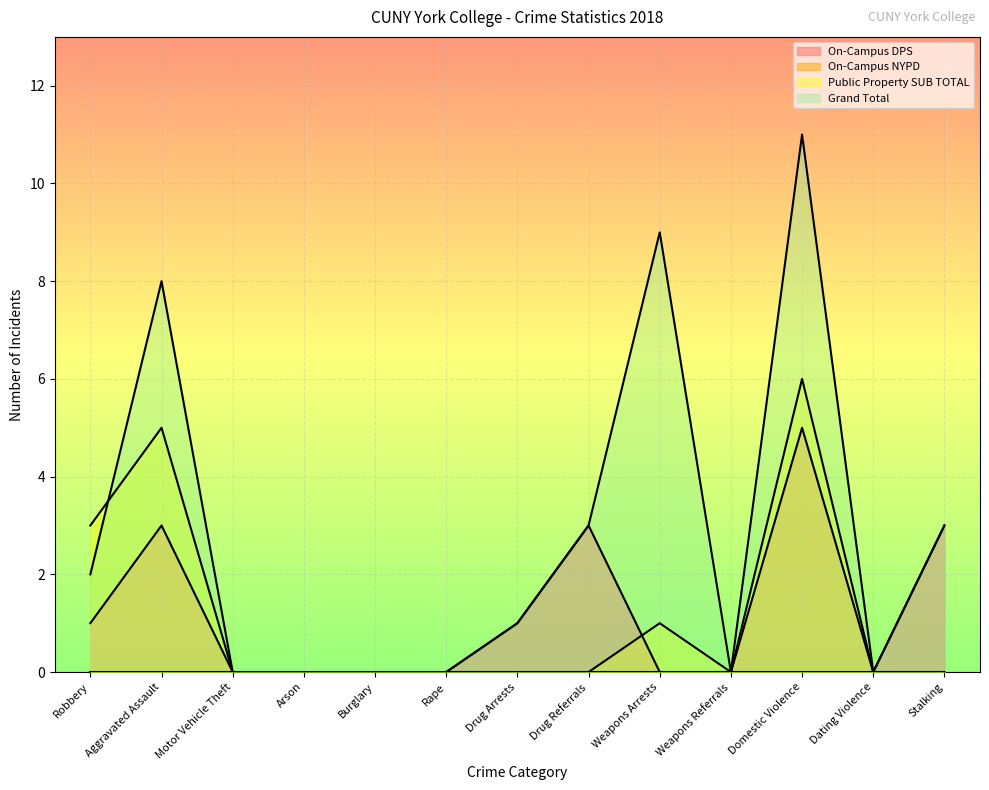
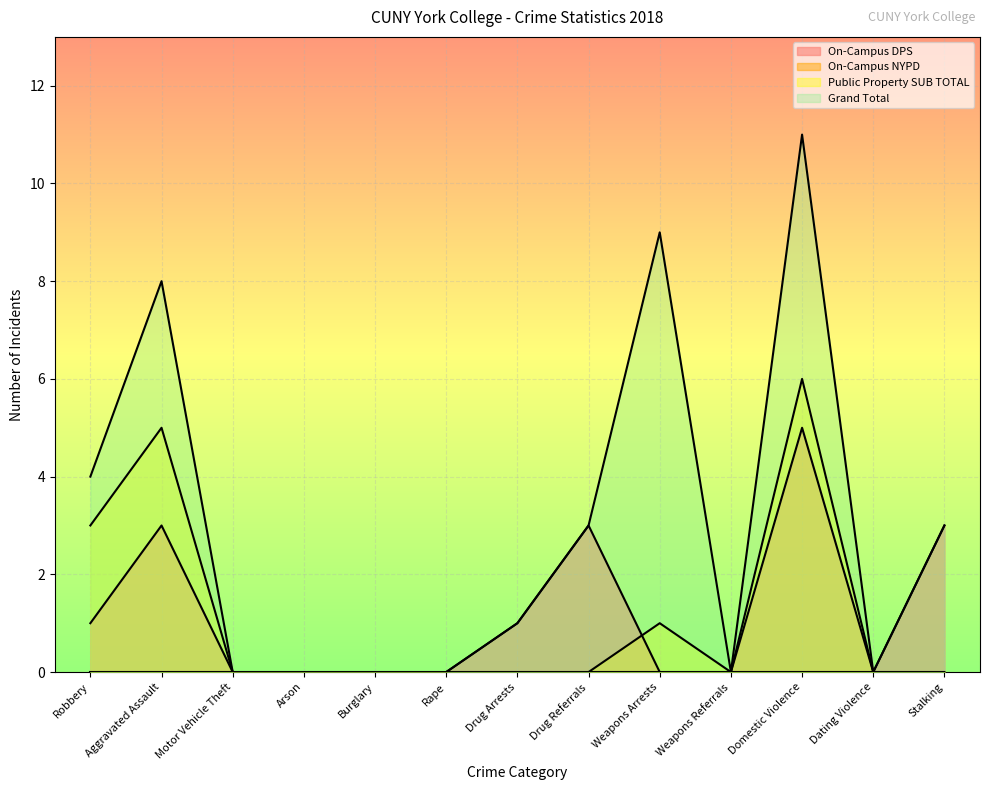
  {
    "On-Campus DPS": {
      "Robbery": 1,
      "Aggravated Assault": 3,
      "Domestic Violence": 5
    },
    "On-Campus NYPD": {
      "Robbery": 0,
      "Aggravated Assault": 0,
      "Domestic Violence": 0
    },
    "Public Property SUB TOTAL": {
      "Robbery": 3,
      "Aggravated Assault": 5,
      "Weapons Arrests": 1,
      "Domestic Violence": 6
    },
    "Grand Total": {
-     "Robbery": 2,
+     "Robbery": 4,
      "Aggravated Assault": 8,
      "Weapons Arrests": 9,
      "Domestic Violence": 11
    }
  }
